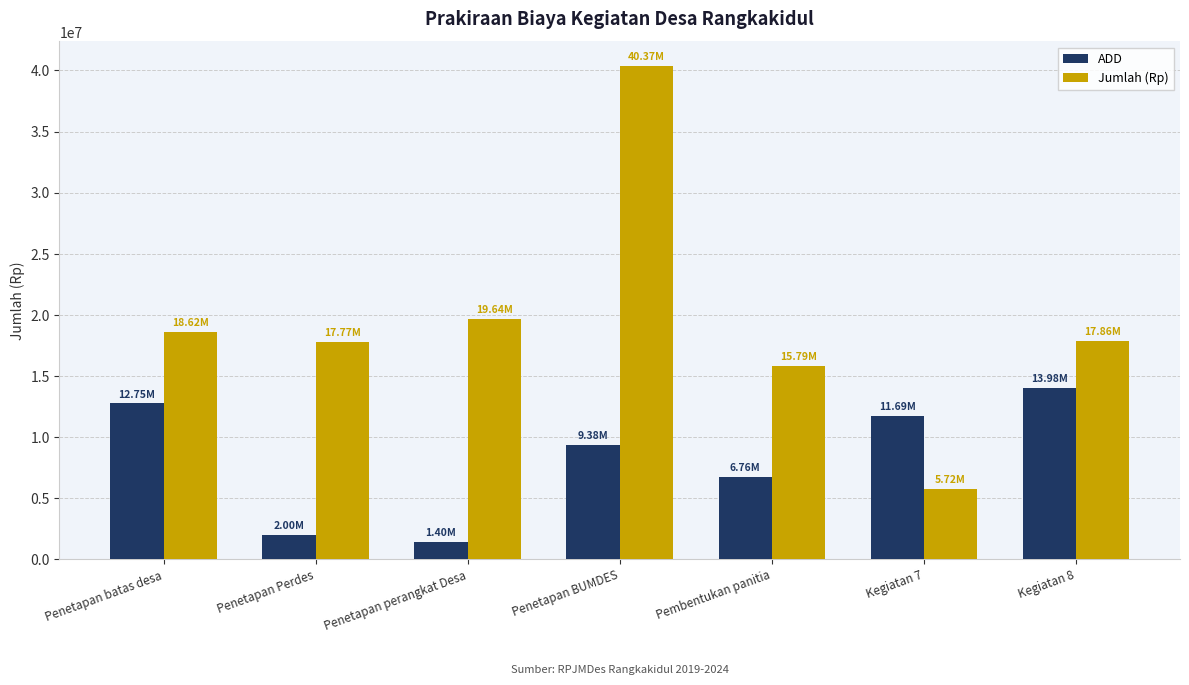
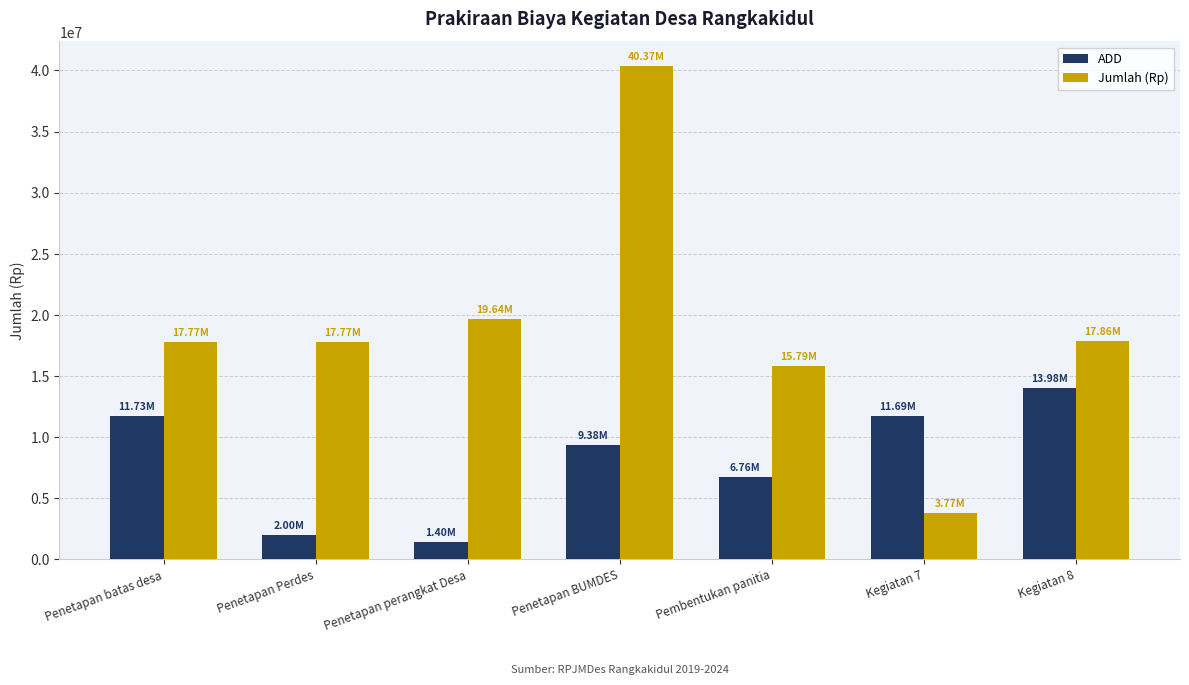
  {
    "ADD": {
-     "Penetapan batas desa": "12.75M",
+     "Penetapan batas desa": "11.73M",
      "Penetapan Perdes": "2.00M",
      "Penetapan perangkat Desa": "1.40M",
      "Penetapan BUMDES": "9.38M",
      "Pembentukan panitia": "6.76M",
      "Kegiatan 7": "11.69M",
      "Kegiatan 8": "13.98M"
    },
    "Jumlah (Rp)": {
-     "Penetapan batas desa": "18.62M",
+     "Penetapan batas desa": "17.77M",
      "Penetapan Perdes": "17.77M",
      "Penetapan perangkat Desa": "19.64M",
      "Penetapan BUMDES": "40.37M",
      "Pembentukan panitia": "15.79M",
-     "Kegiatan 7": "5.72M",
+     "Kegiatan 7": "3.77M",
      "Kegiatan 8": "17.86M"
    }
  }
